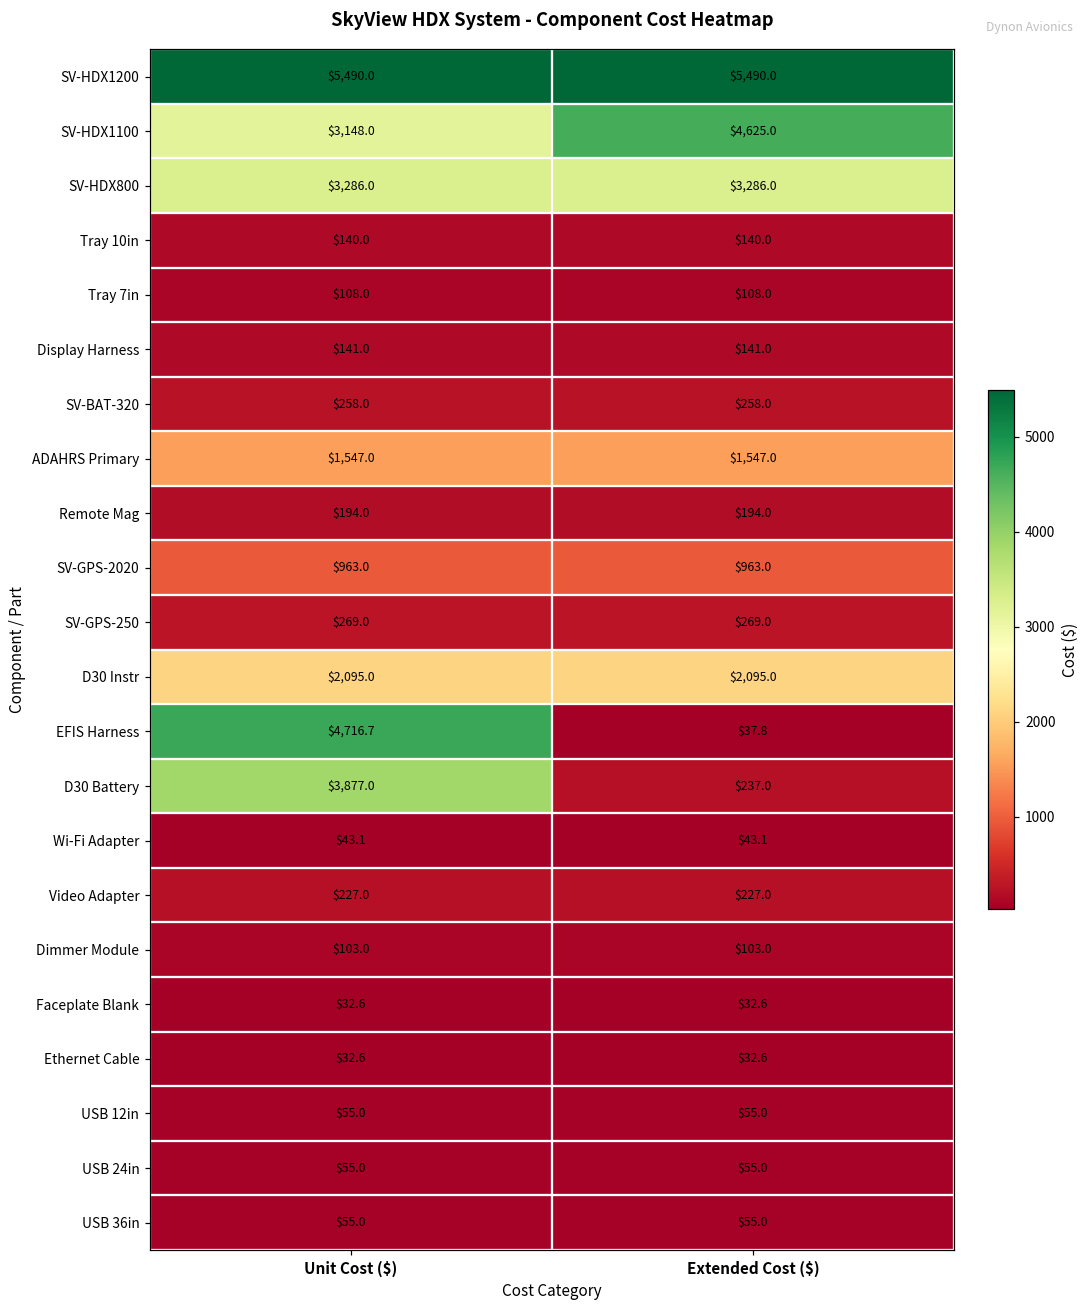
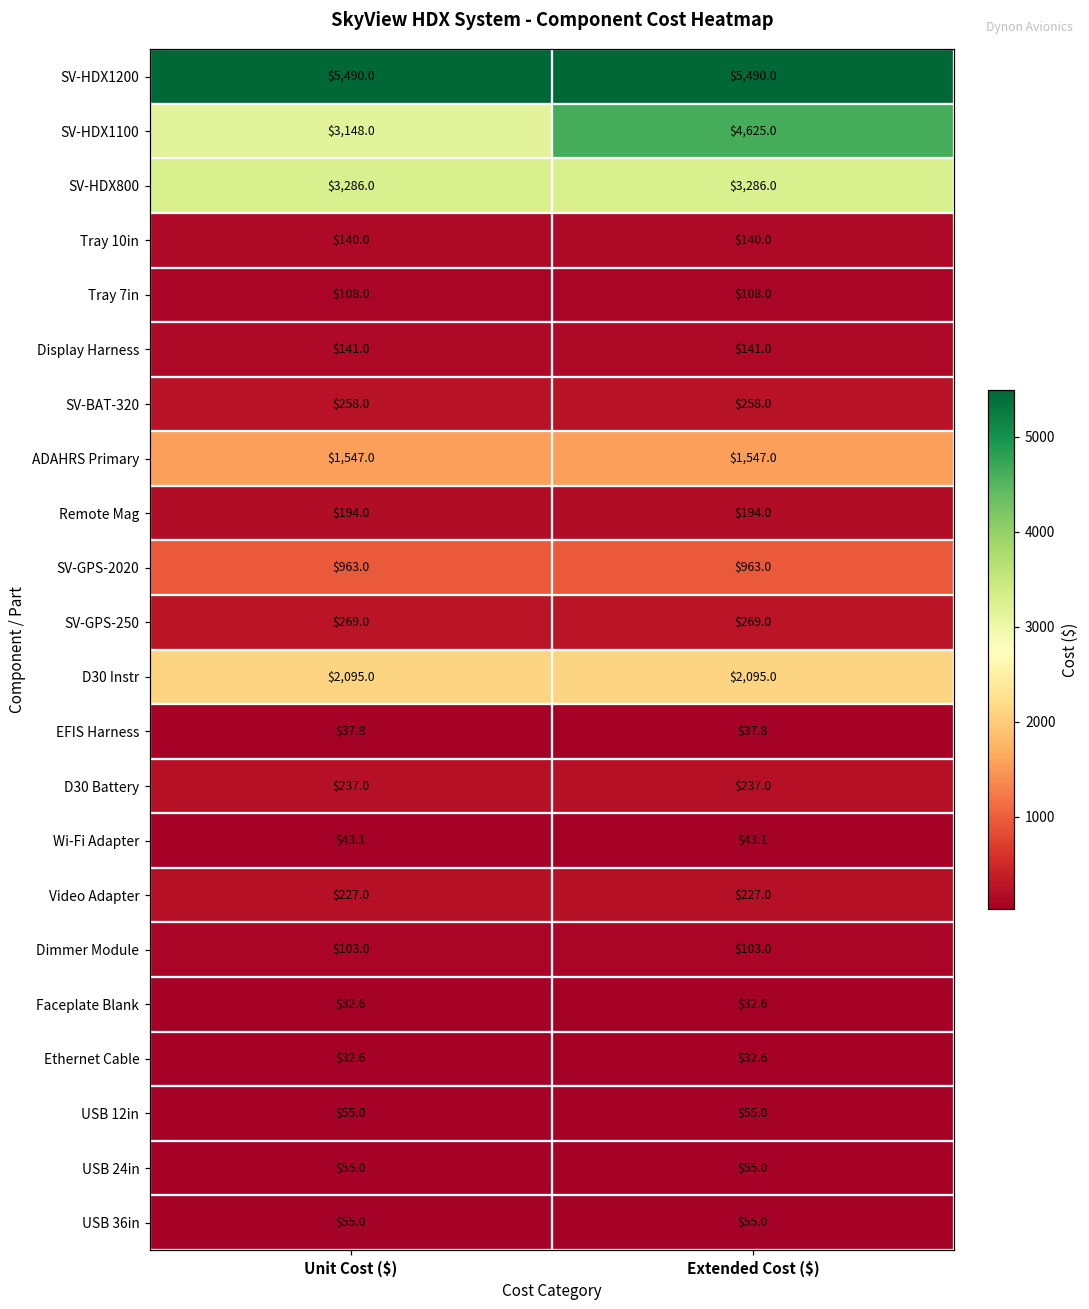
  {
    "SV-HDX1200": {
      "Unit Cost ($)": "$5,490.0",
      "Extended Cost ($)": "$5,490.0"
    },
    "SV-HDX1100": {
      "Unit Cost ($)": "$3,148.0",
      "Extended Cost ($)": "$4,625.0"
    },
    "SV-HDX800": {
      "Unit Cost ($)": "$3,286.0",
      "Extended Cost ($)": "$3,286.0"
    },
    "Tray 10in": {
      "Unit Cost ($)": "$140.0",
      "Extended Cost ($)": "$140.0"
    },
    "Tray 7in": {
      "Unit Cost ($)": "$108.0",
      "Extended Cost ($)": "$108.0"
    },
    "Display Harness": {
      "Unit Cost ($)": "$141.0",
      "Extended Cost ($)": "$141.0"
    },
    "SV-BAT-320": {
      "Unit Cost ($)": "$258.0",
      "Extended Cost ($)": "$258.0"
    },
    "ADAHRS Primary": {
      "Unit Cost ($)": "$1,547.0",
      "Extended Cost ($)": "$1,547.0"
    },
    "Remote Mag": {
      "Unit Cost ($)": "$194.0",
      "Extended Cost ($)": "$194.0"
    },
    "SV-GPS-2020": {
      "Unit Cost ($)": "$963.0",
      "Extended Cost ($)": "$963.0"
    },
    "SV-GPS-250": {
      "Unit Cost ($)": "$269.0",
      "Extended Cost ($)": "$269.0"
    },
    "D30 Instr": {
      "Unit Cost ($)": "$2,095.0",
      "Extended Cost ($)": "$2,095.0"
    },
    "EFIS Harness": {
-     "Unit Cost ($)": "$4,716.7",
+     "Unit Cost ($)": "$37.8",
      "Extended Cost ($)": "$37.8"
    },
    "D30 Battery": {
-     "Unit Cost ($)": "$3,877.0",
+     "Unit Cost ($)": "$237.0",
      "Extended Cost ($)": "$237.0"
    },
    "Wi-Fi Adapter": {
      "Unit Cost ($)": "$43.1",
      "Extended Cost ($)": "$43.1"
    },
    "Video Adapter": {
      "Unit Cost ($)": "$227.0",
      "Extended Cost ($)": "$227.0"
    },
    "Dimmer Module": {
      "Unit Cost ($)": "$103.0",
      "Extended Cost ($)": "$103.0"
    },
    "Faceplate Blank": {
      "Unit Cost ($)": "$32.6",
      "Extended Cost ($)": "$32.6"
    },
    "Ethernet Cable": {
      "Unit Cost ($)": "$32.6",
      "Extended Cost ($)": "$32.6"
    },
    "USB 12in": {
      "Unit Cost ($)": "$55.0",
      "Extended Cost ($)": "$55.0"
    },
    "USB 24in": {
      "Unit Cost ($)": "$55.0",
      "Extended Cost ($)": "$55.0"
    },
    "USB 36in": {
      "Unit Cost ($)": "$55.0",
      "Extended Cost ($)": "$55.0"
    }
  }
